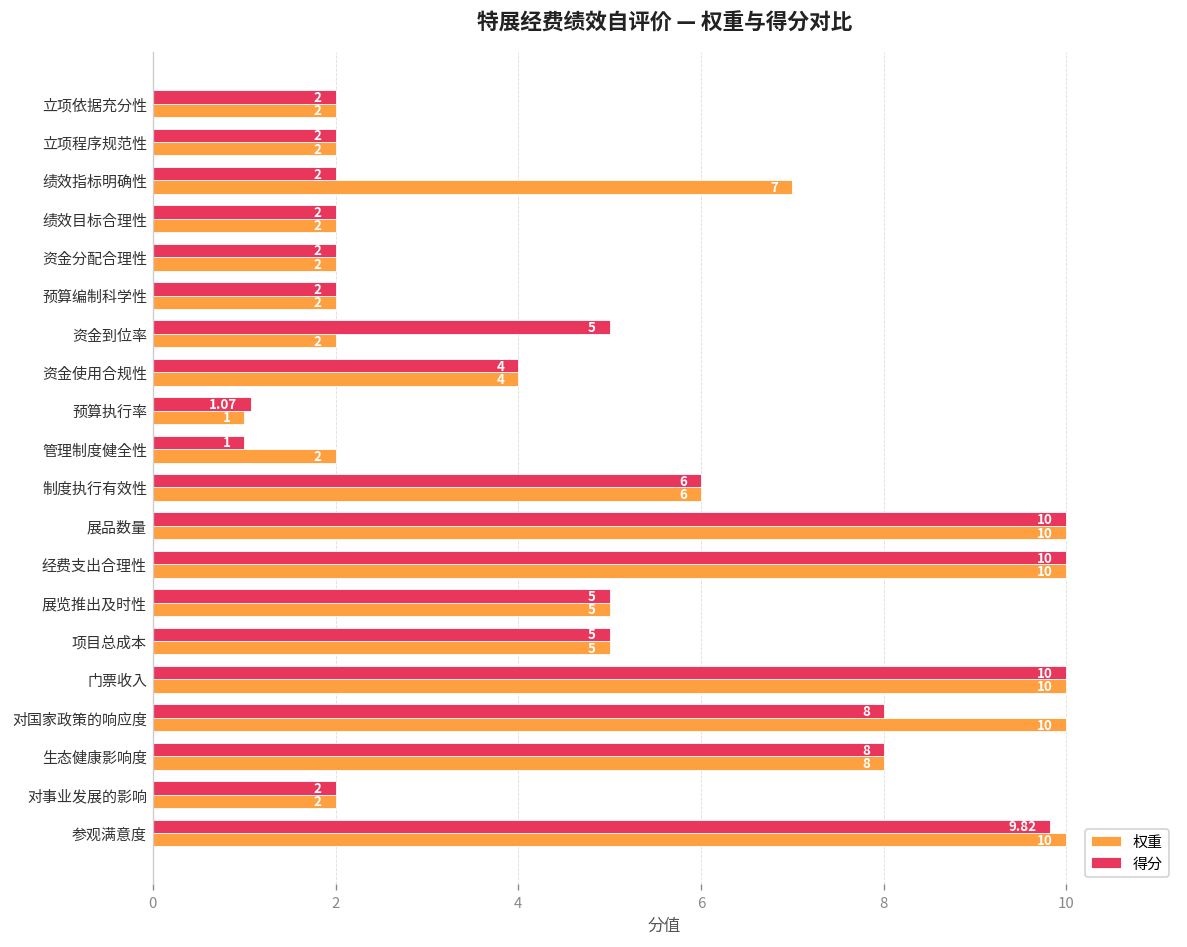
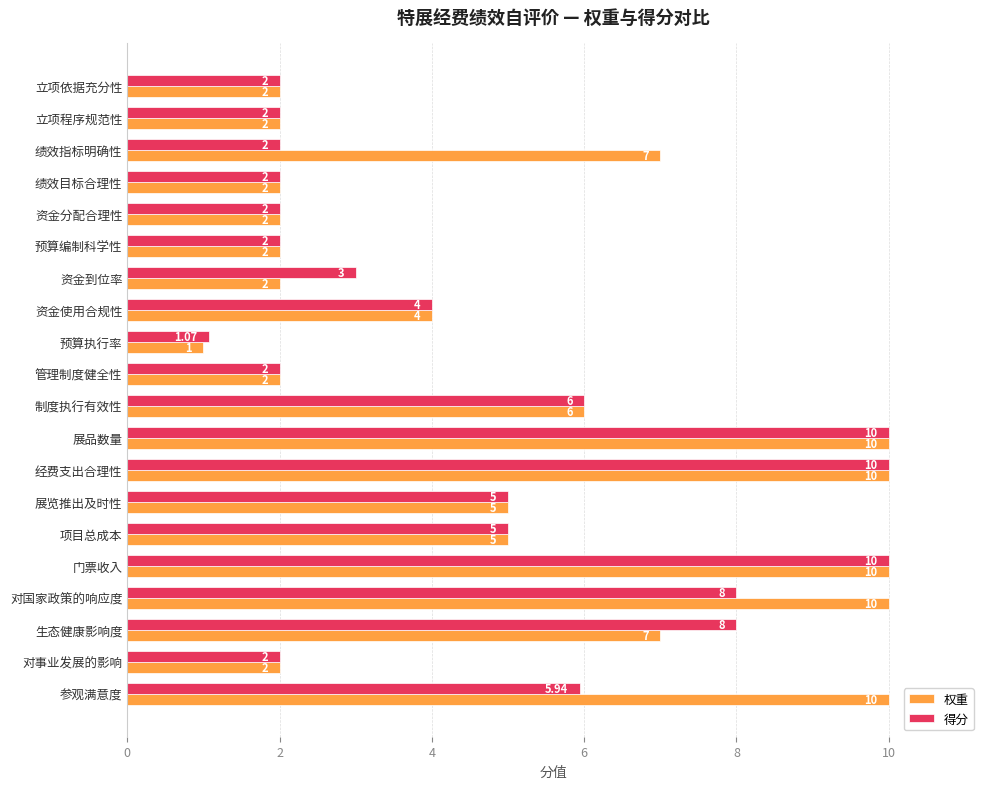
  {
    "权重": {
      "立项依据充分性": 2,
      "立项程序规范性": 2,
      "绩效指标明确性": 7,
      "绩效目标合理性": 2,
      "资金分配合理性": 2,
      "预算编制科学性": 2,
      "资金到位率": 2,
      "资金使用合规性": 4,
      "预算执行率": 1,
      "管理制度健全性": 2,
      "制度执行有效性": 6,
      "展品数量": 10,
      "经费支出合理性": 10,
      "展览推出及时性": 5,
      "项目总成本": 5,
      "门票收入": 10,
      "对国家政策的响应度": 10,
-     "生态健康影响度": 8,
+     "生态健康影响度": 7,
      "对事业发展的影响": 2,
      "参观满意度": 10
    },
    "得分": {
      "立项依据充分性": 2,
      "立项程序规范性": 2,
      "绩效指标明确性": 2,
      "绩效目标合理性": 2,
      "资金分配合理性": 2,
      "预算编制科学性": 2,
-     "资金到位率": 5,
+     "资金到位率": 3,
      "资金使用合规性": 4,
      "预算执行率": 1.07,
-     "管理制度健全性": 1,
+     "管理制度健全性": 2,
      "制度执行有效性": 6,
      "展品数量": 10,
      "经费支出合理性": 10,
      "展览推出及时性": 5,
      "项目总成本": 5,
      "门票收入": 10,
      "对国家政策的响应度": 8,
      "生态健康影响度": 8,
      "对事业发展的影响": 2,
-     "参观满意度": 9.82
+     "参观满意度": 5.94
    }
  }
